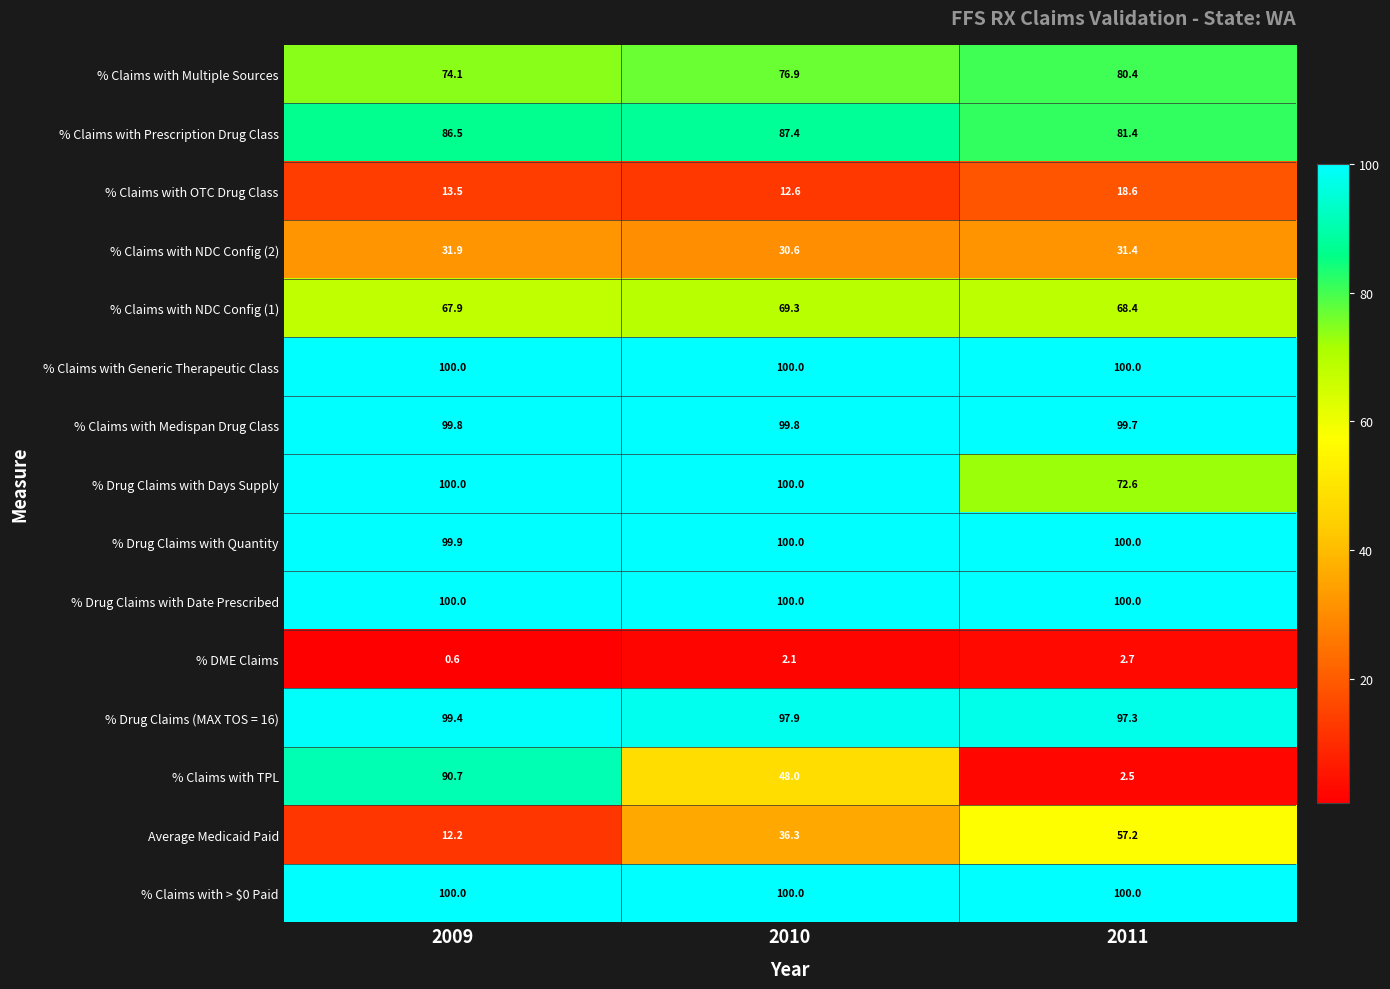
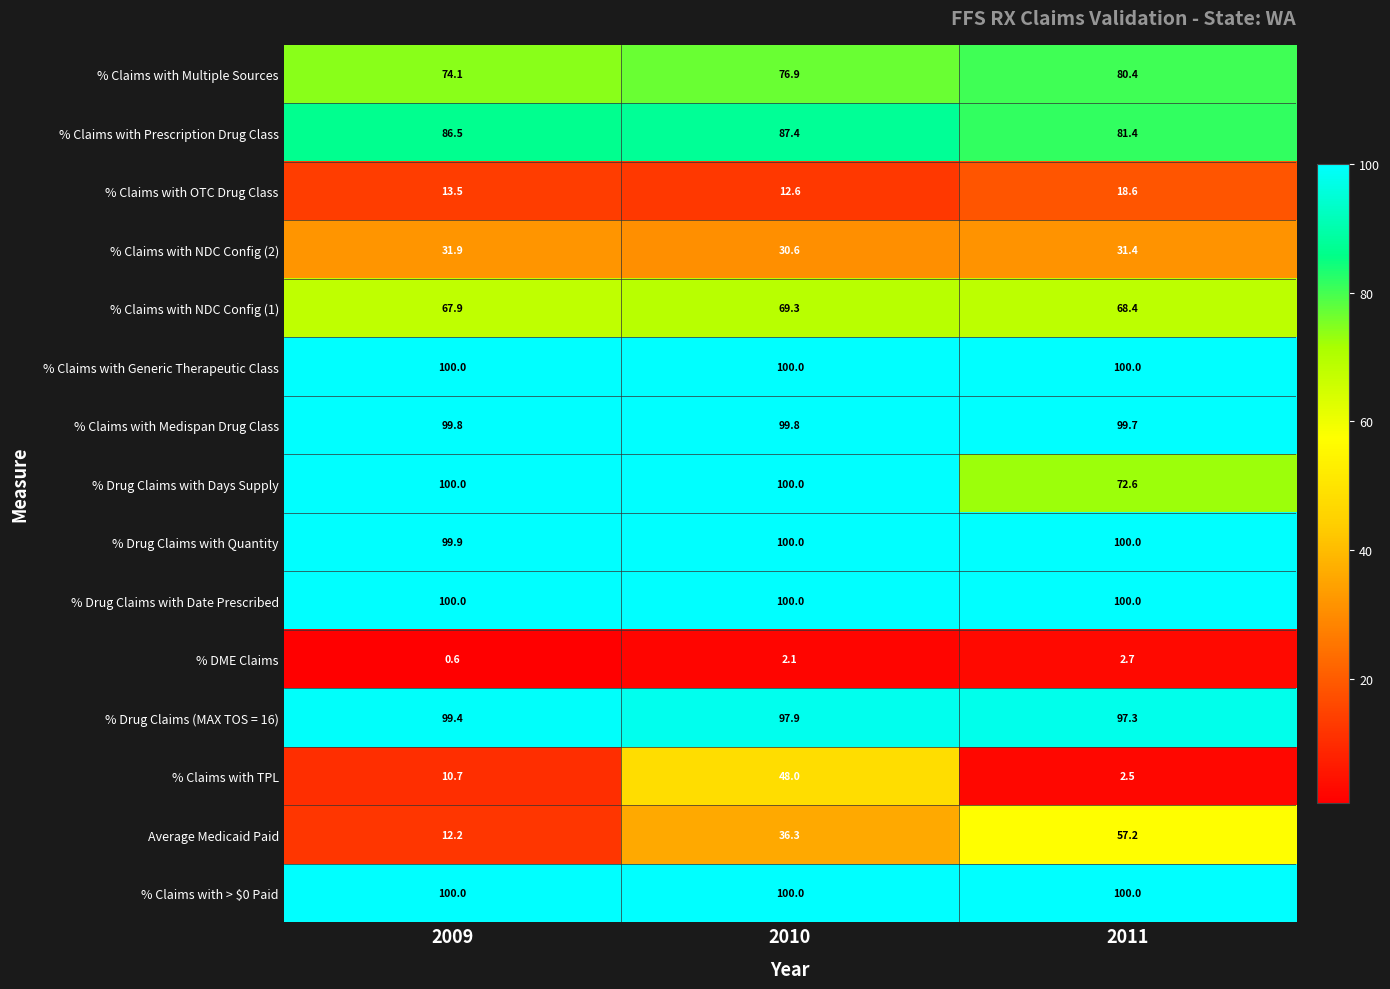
  {
    "% Claims with Multiple Sources": {
      "2009": 74.1,
      "2010": 76.9,
      "2011": 80.4
    },
    "% Claims with Prescription Drug Class": {
      "2009": 86.5,
      "2010": 87.4,
      "2011": 81.4
    },
    "% Claims with OTC Drug Class": {
      "2009": 13.5,
      "2010": 12.6,
      "2011": 18.6
    },
    "% Claims with NDC Config (2)": {
      "2009": 31.9,
      "2010": 30.6,
      "2011": 31.4
    },
    "% Claims with NDC Config (1)": {
      "2009": 67.9,
      "2010": 69.3,
      "2011": 68.4
    },
    "% Claims with Generic Therapeutic Class": {
      "2009": 100.0,
      "2010": 100.0,
      "2011": 100.0
    },
    "% Claims with Medispan Drug Class": {
      "2009": 99.8,
      "2010": 99.8,
      "2011": 99.7
    },
    "% Drug Claims with Days Supply": {
      "2009": 100.0,
      "2010": 100.0,
      "2011": 72.6
    },
    "% Drug Claims with Quantity": {
      "2009": 99.9,
      "2010": 100.0,
      "2011": 100.0
    },
    "% Drug Claims with Date Prescribed": {
      "2009": 100.0,
      "2010": 100.0,
      "2011": 100.0
    },
    "% DME Claims": {
      "2009": 0.6,
      "2010": 2.1,
      "2011": 2.7
    },
    "% Drug Claims (MAX TOS = 16)": {
      "2009": 99.4,
      "2010": 97.9,
      "2011": 97.3
    },
    "% Claims with TPL": {
-     "2009": 90.7,
+     "2009": 10.7,
      "2010": 48.0,
      "2011": 2.5
    },
    "Average Medicaid Paid": {
      "2009": 12.2,
      "2010": 36.3,
      "2011": 57.2
    },
    "% Claims with > $0 Paid": {
      "2009": 100.0,
      "2010": 100.0,
      "2011": 100.0
    }
  }
